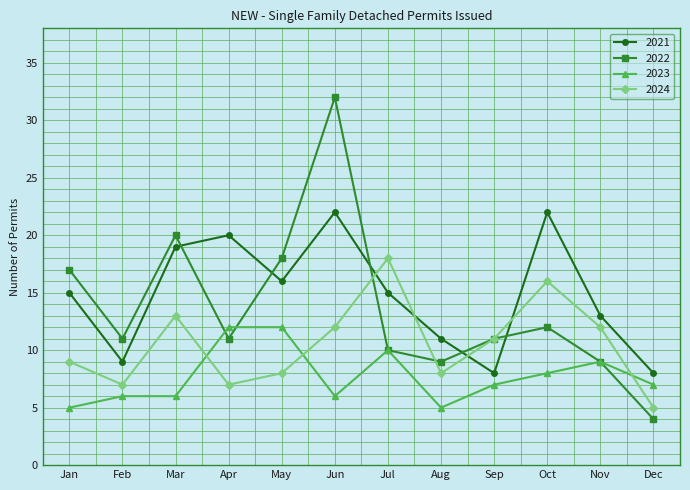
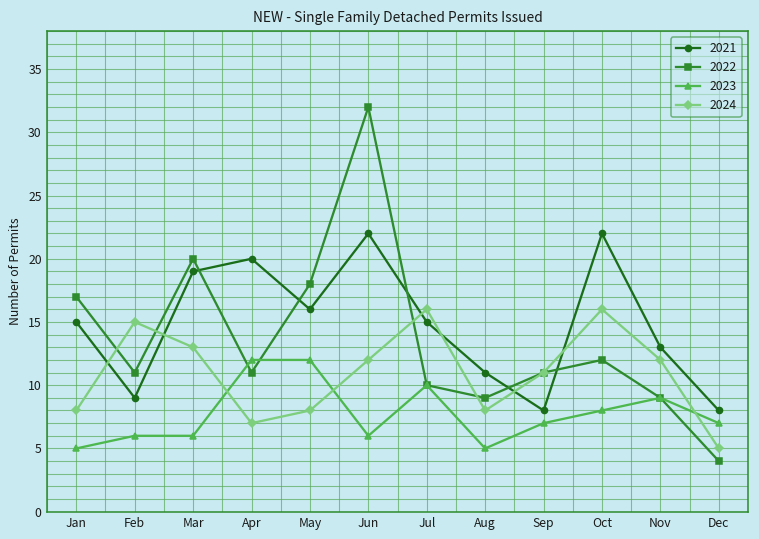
  {
    "2023": {
      "Jan": 5,
      "Feb": 6,
      "Mar": 6,
      "Apr": 12,
      "May": 12,
      "Jun": 6,
      "Aug": 5,
      "Sep": 7,
      "Oct": 8,
      "Dec": 7
    },
    "2024": {
-     "Jan": 9,
-     "Feb": 7,
+     "Jan": 8,
+     "Feb": 15,
      "Mar": 13,
      "Apr": 7,
      "May": 8,
      "Jun": 12,
-     "Jul": 18,
+     "Jul": 16,
      "Aug": 8,
      "Oct": 16,
      "Nov": 12,
      "Dec": 5
    }
  }
